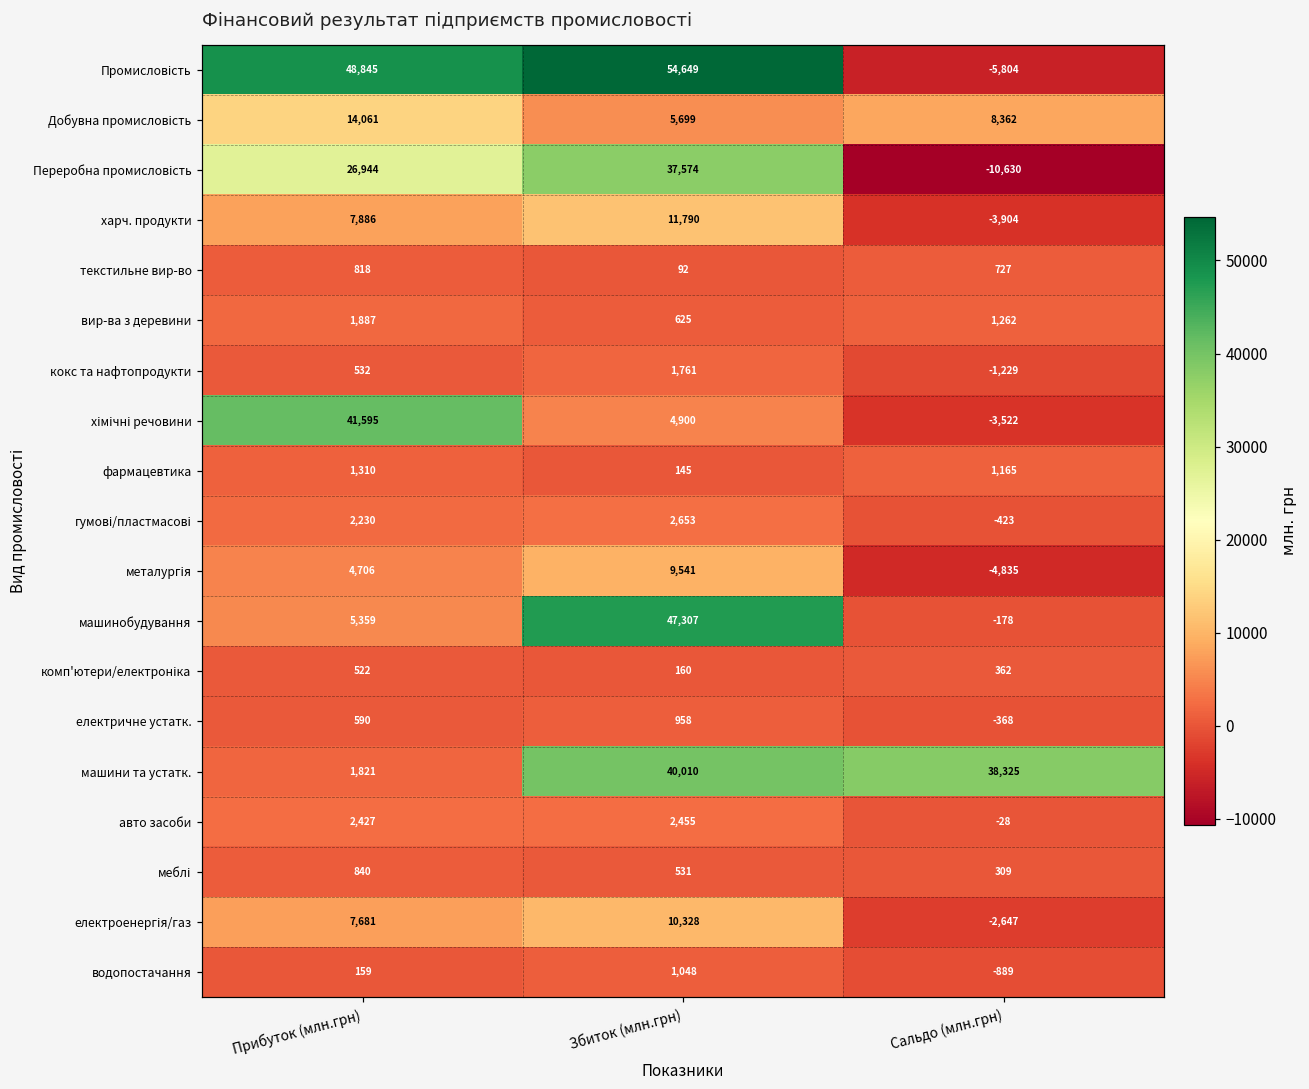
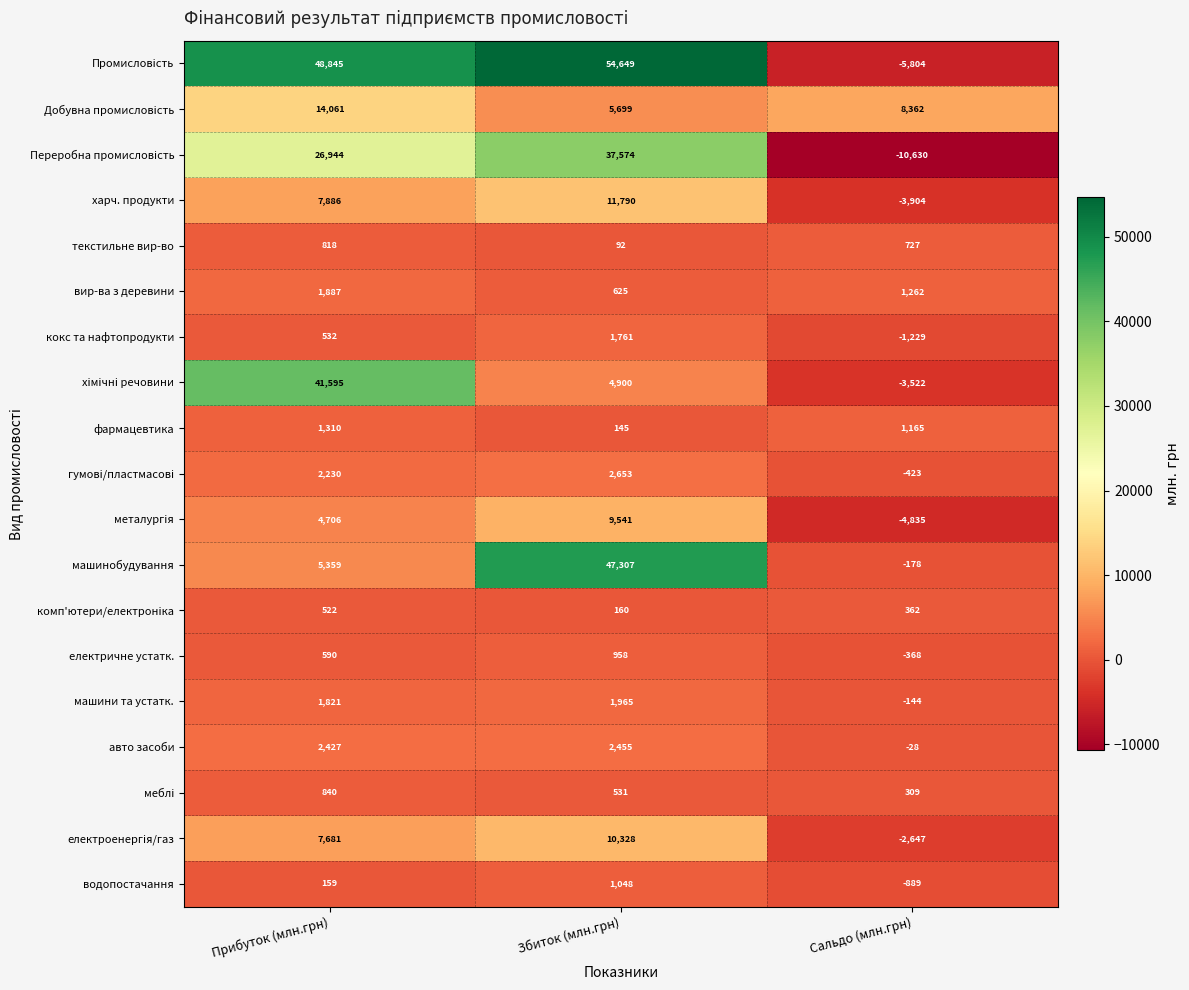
  {
    "Промисловість": {
      "Прибуток (млн.грн)": "48,845",
      "Збиток (млн.грн)": "54,649",
      "Сальдо (млн.грн)": "-5,804"
    },
    "Добувна промисловість": {
      "Прибуток (млн.грн)": "14,061",
      "Збиток (млн.грн)": "5,699",
      "Сальдо (млн.грн)": "8,362"
    },
    "Переробна промисловість": {
      "Прибуток (млн.грн)": "26,944",
      "Збиток (млн.грн)": "37,574",
      "Сальдо (млн.грн)": "-10,630"
    },
    "харч. продукти": {
      "Прибуток (млн.грн)": "7,886",
      "Збиток (млн.грн)": "11,790",
      "Сальдо (млн.грн)": "-3,904"
    },
    "текстильне вир-во": {
      "Прибуток (млн.грн)": "818",
      "Збиток (млн.грн)": "92",
      "Сальдо (млн.грн)": "727"
    },
    "вир-ва з деревини": {
      "Прибуток (млн.грн)": "1,887",
      "Збиток (млн.грн)": "625",
      "Сальдо (млн.грн)": "1,262"
    },
    "кокс та нафтопродукти": {
      "Прибуток (млн.грн)": "532",
      "Збиток (млн.грн)": "1,761",
      "Сальдо (млн.грн)": "-1,229"
    },
    "хімічні речовини": {
      "Прибуток (млн.грн)": "41,595",
      "Збиток (млн.грн)": "4,900",
      "Сальдо (млн.грн)": "-3,522"
    },
    "фармацевтика": {
      "Прибуток (млн.грн)": "1,310",
      "Збиток (млн.грн)": "145",
      "Сальдо (млн.грн)": "1,165"
    },
    "гумові/пластмасові": {
      "Прибуток (млн.грн)": "2,230",
      "Збиток (млн.грн)": "2,653",
      "Сальдо (млн.грн)": "-423"
    },
    "металургія": {
      "Прибуток (млн.грн)": "4,706",
      "Збиток (млн.грн)": "9,541",
      "Сальдо (млн.грн)": "-4,835"
    },
    "машинобудування": {
      "Прибуток (млн.грн)": "5,359",
      "Збиток (млн.грн)": "47,307",
      "Сальдо (млн.грн)": "-178"
    },
    "комп'ютери/електроніка": {
      "Прибуток (млн.грн)": "522",
      "Збиток (млн.грн)": "160",
      "Сальдо (млн.грн)": "362"
    },
    "електричне устатк.": {
      "Прибуток (млн.грн)": "590",
      "Збиток (млн.грн)": "958",
      "Сальдо (млн.грн)": "-368"
    },
    "машини та устатк.": {
      "Прибуток (млн.грн)": "1,821",
-     "Збиток (млн.грн)": "40,010",
-     "Сальдо (млн.грн)": "38,325"
+     "Збиток (млн.грн)": "1,965",
+     "Сальдо (млн.грн)": "-144"
    },
    "авто засоби": {
      "Прибуток (млн.грн)": "2,427",
      "Збиток (млн.грн)": "2,455",
      "Сальдо (млн.грн)": "-28"
    },
    "меблі": {
      "Прибуток (млн.грн)": "840",
      "Збиток (млн.грн)": "531",
      "Сальдо (млн.грн)": "309"
    },
    "електроенергія/газ": {
      "Прибуток (млн.грн)": "7,681",
      "Збиток (млн.грн)": "10,328",
      "Сальдо (млн.грн)": "-2,647"
    },
    "водопостачання": {
      "Прибуток (млн.грн)": "159",
      "Збиток (млн.грн)": "1,048",
      "Сальдо (млн.грн)": "-889"
    }
  }
